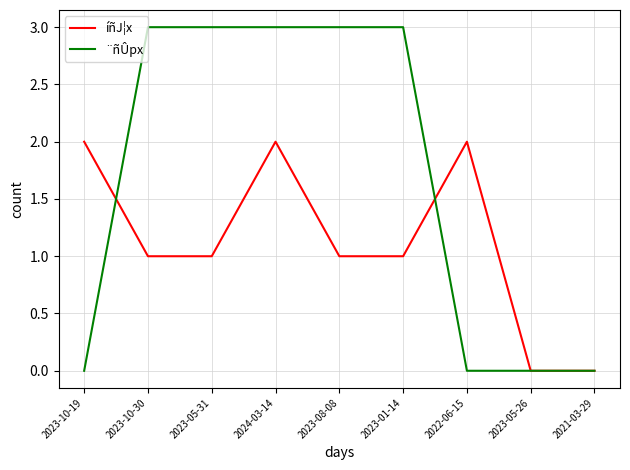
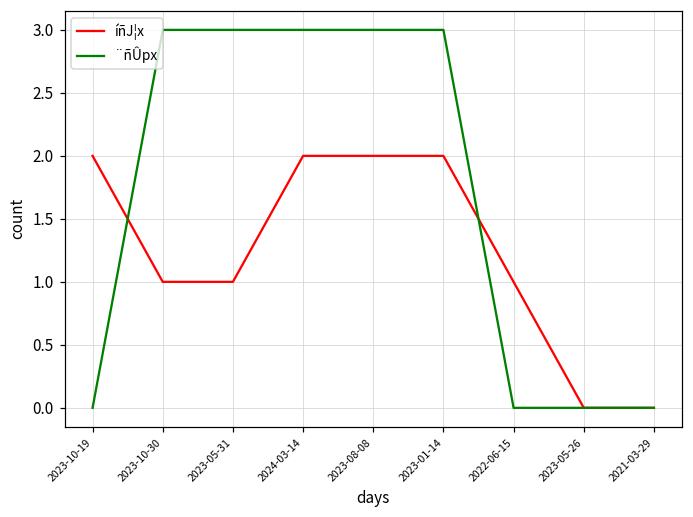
  {
    "íñJ¦x": {
      "2023-10-19": 2,
      "2023-10-30": 1,
      "2023-05-31": 1,
      "2024-03-14": 2,
-     "2023-08-08": 1,
-     "2023-01-14": 1,
-     "2022-06-15": 2
+     "2023-08-08": 2,
+     "2023-01-14": 2,
+     "2022-06-15": 1
    },
    "¨ñÛpx": {
      "2023-10-19": 0,
      "2023-05-31": 3,
      "2024-03-14": 3,
      "2023-08-08": 3,
      "2023-01-14": 3,
      "2022-06-15": 0
    }
  }
